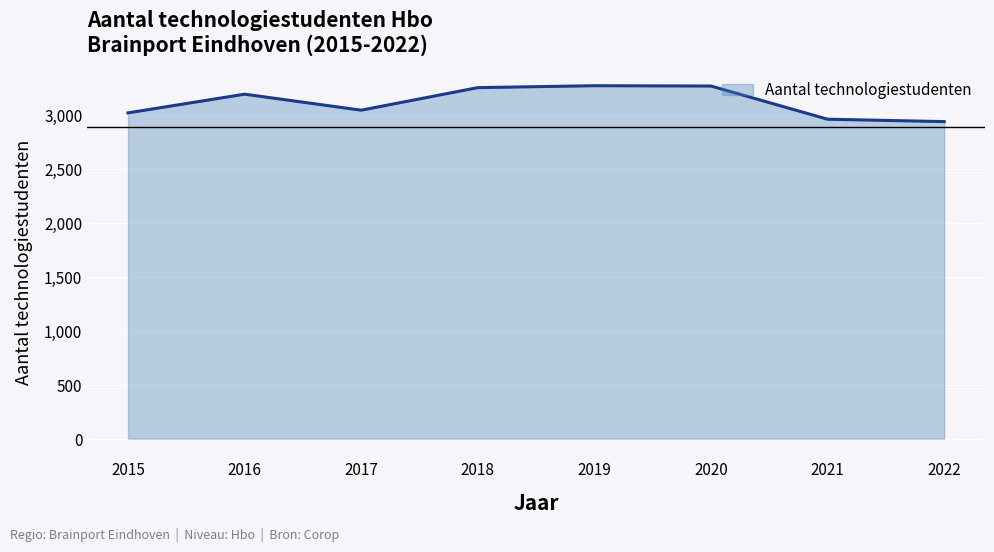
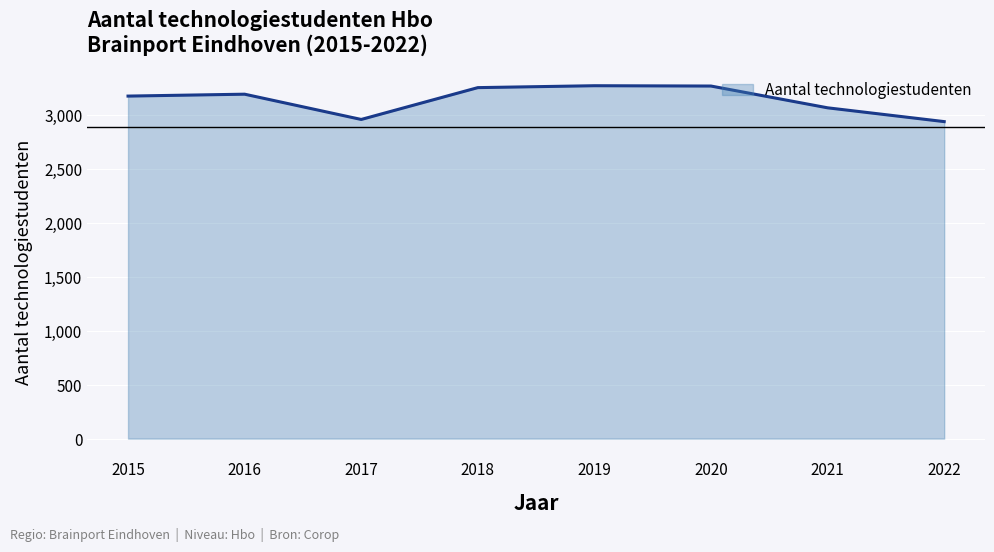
  {
-   "2015": "3,020",
+   "2015": "3,180",
    "2016": "3,200",
-   "2017": "3,050",
+   "2017": "2,960",
    "2018": "3,260",
    "2019": "3,270",
    "2020": "3,270",
-   "2021": "2,960",
+   "2021": "3,070",
    "2022": "2,940"
  }
